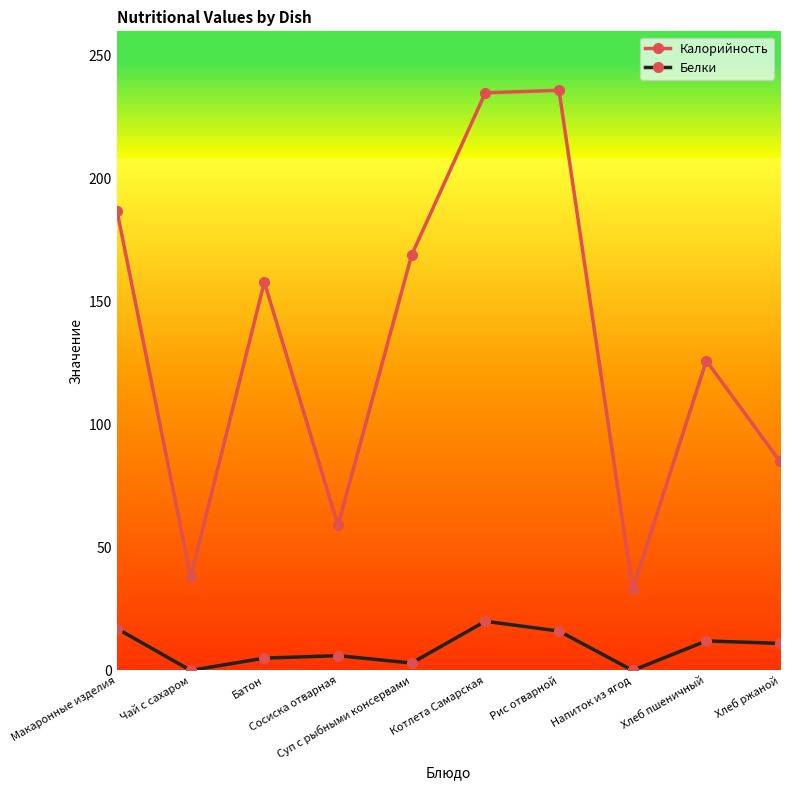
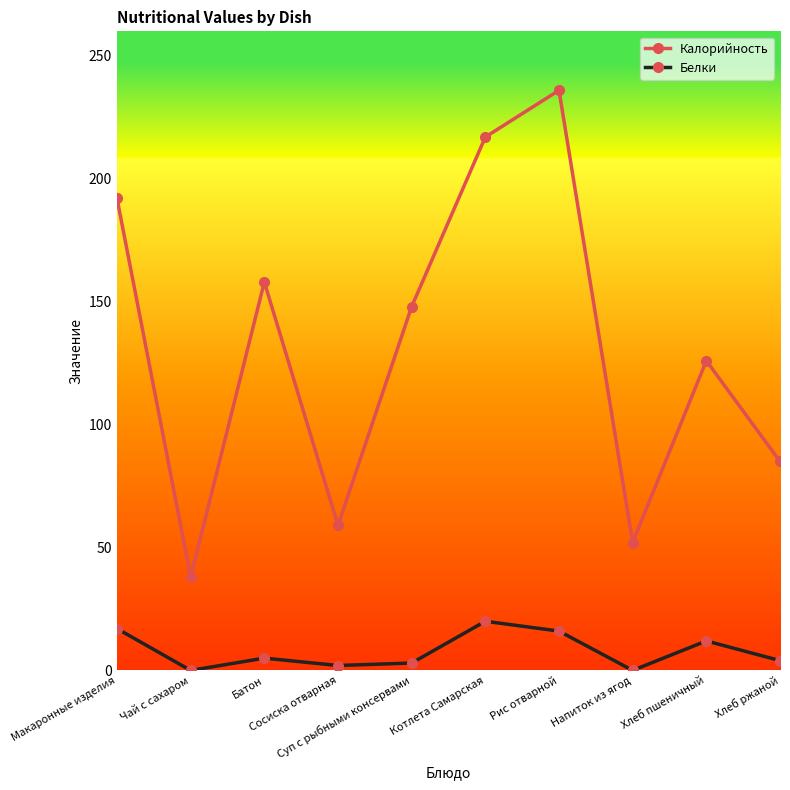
  {
    "Калорийность": {
-     "Макаронные изделия": 187,
+     "Макаронные изделия": 192,
      "Чай с сахаром": 38,
      "Батон": 158,
      "Сосиска отварная": 59,
-     "Суп с рыбными консервами": 169,
-     "Котлета Самарская": 235,
+     "Суп с рыбными консервами": 148,
+     "Котлета Самарская": 217,
      "Рис отварной": 236,
-     "Напиток из ягод": 33,
+     "Напиток из ягод": 52,
      "Хлеб пшеничный": 126,
      "Хлеб ржаной": 85
    },
    "Белки": {
      "Макаронные изделия": 17,
      "Чай с сахаром": 0,
      "Батон": 5,
-     "Сосиска отварная": 6,
+     "Сосиска отварная": 2,
      "Суп с рыбными консервами": 3,
      "Котлета Самарская": 20,
      "Рис отварной": 16,
      "Напиток из ягод": 0,
      "Хлеб пшеничный": 12,
-     "Хлеб ржаной": 11
+     "Хлеб ржаной": 4
    }
  }
